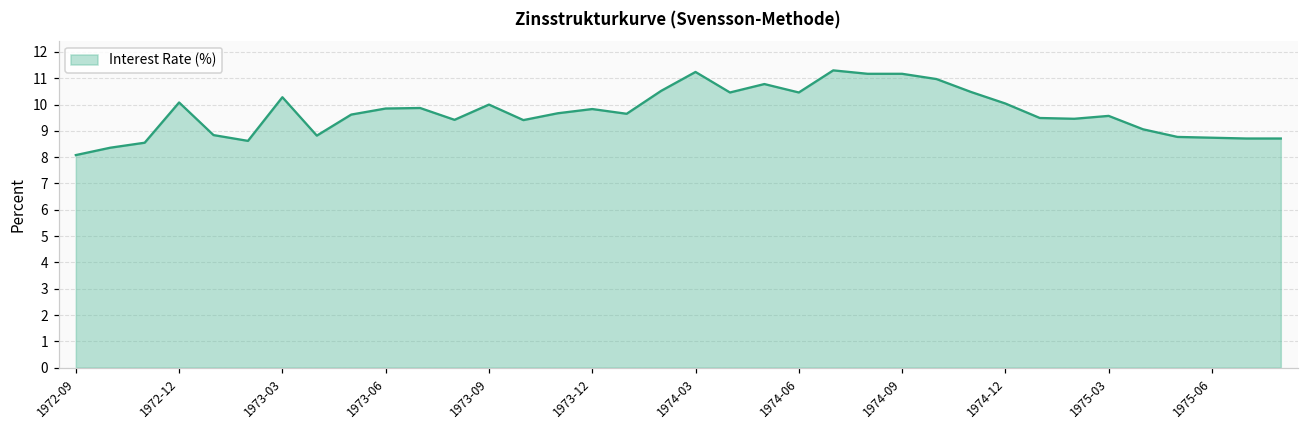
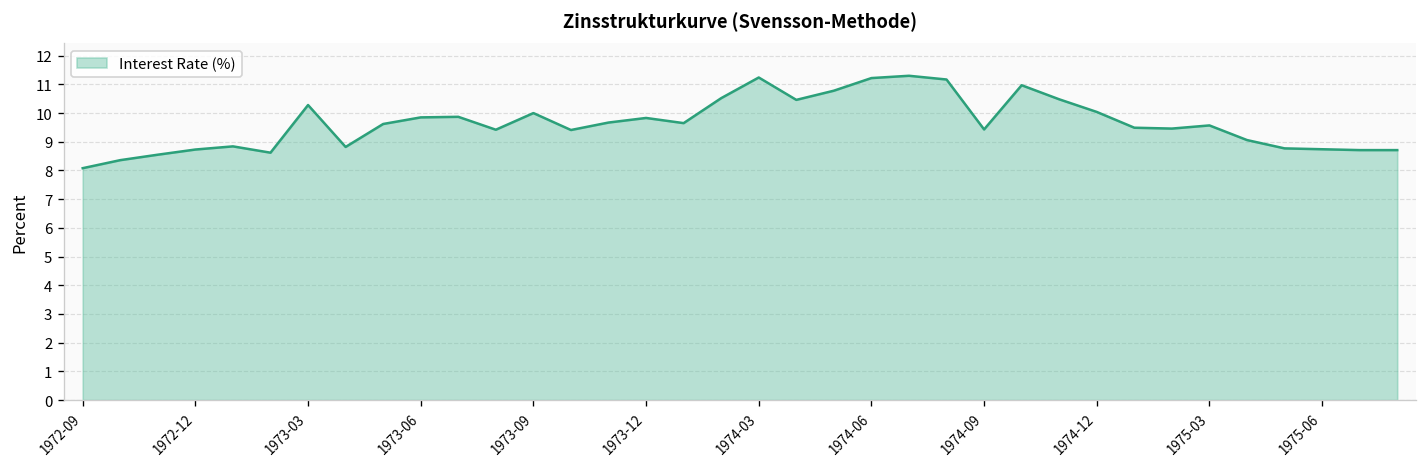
  {
    "1972-09": 8.1,
-   "1972-12": 10.1,
+   "1972-12": 8.7,
    "1973-03": 10.3,
    "1973-06": 9.9,
    "1973-09": 10.0,
    "1973-12": 9.8,
    "1974-03": 11.2,
-   "1974-06": 10.5,
-   "1974-09": 11.2,
+   "1974-06": 11.2,
+   "1974-09": 9.4,
    "1974-12": 10.0,
    "1975-03": 9.6,
    "1975-06": 8.7
  }
